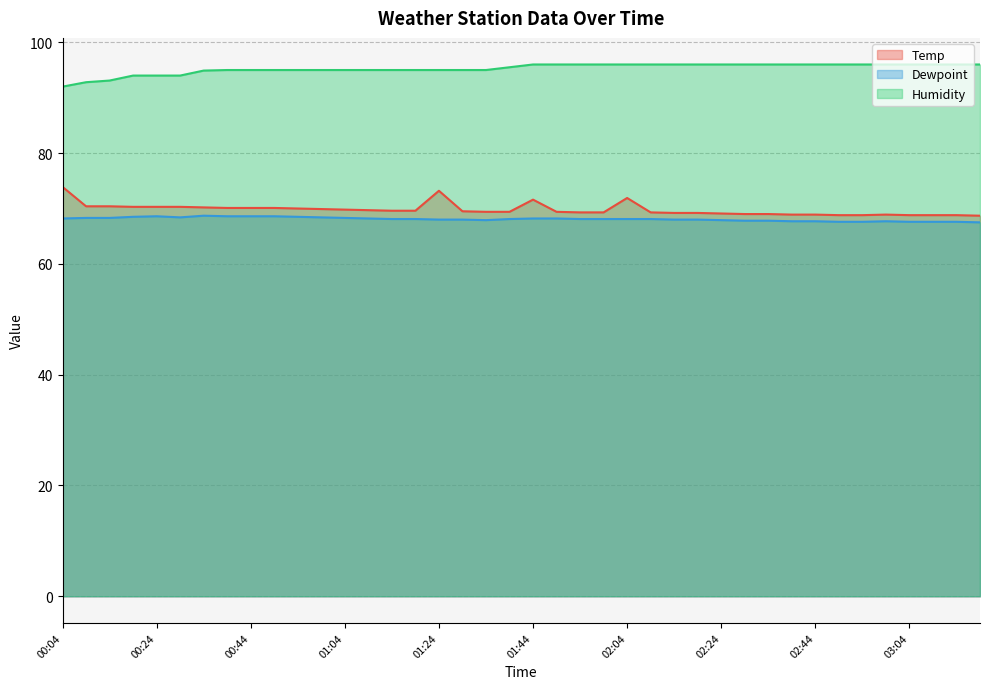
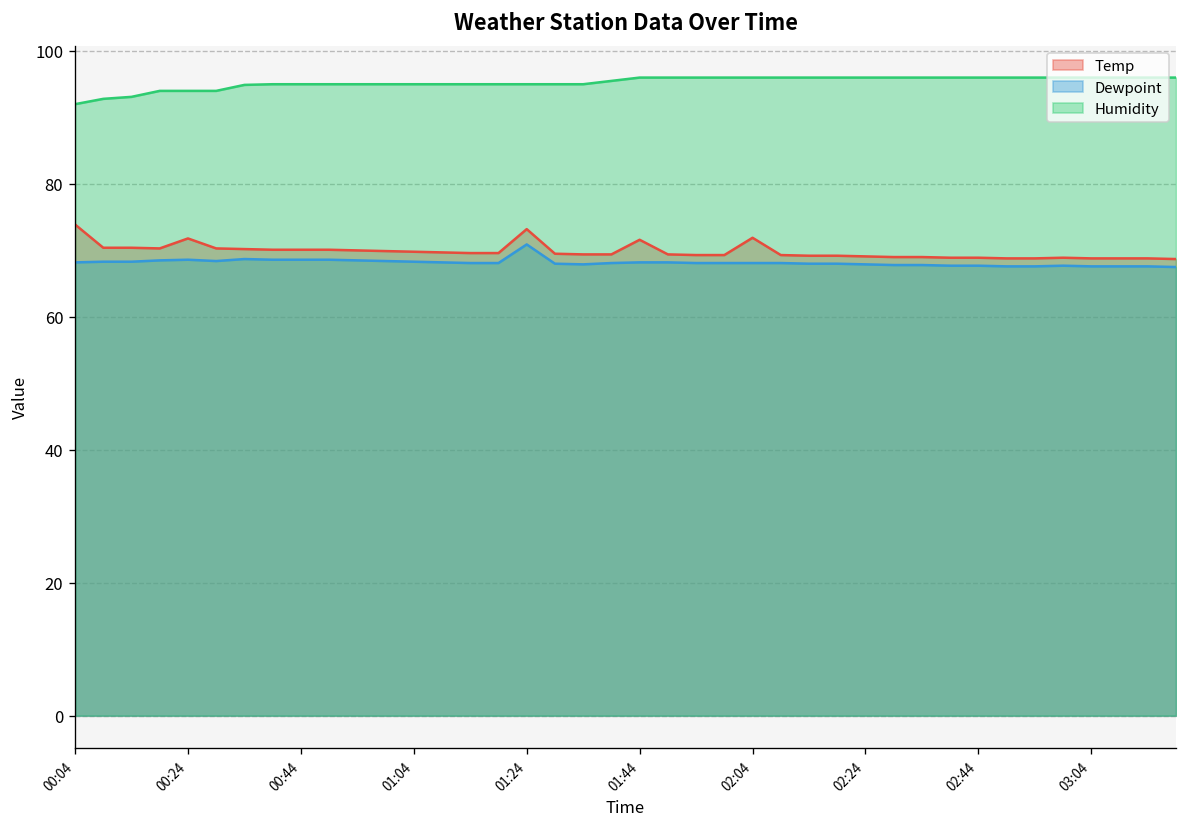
  {
    "Temp": {
      "00:04": 74,
-     "00:24": 70,
+     "00:24": 72,
      "00:44": 70,
      "01:04": 70,
      "01:24": 73,
      "01:44": 72,
      "02:04": 72,
      "02:24": 69,
      "02:44": 69,
      "03:04": 69
    },
    "Dewpoint": {
      "00:04": 68,
      "00:24": 69,
      "00:44": 69,
      "01:04": 68,
-     "01:24": 68,
+     "01:24": 71,
      "01:44": 68,
      "02:04": 68,
      "02:24": 68,
      "02:44": 68,
      "03:04": 68
    },
    "Humidity": {
      "00:04": 92,
      "00:24": 94,
      "00:44": 95,
      "01:04": 95,
      "01:24": 95,
      "01:44": 96,
      "02:04": 96,
      "02:24": 96,
      "02:44": 96
    }
  }
